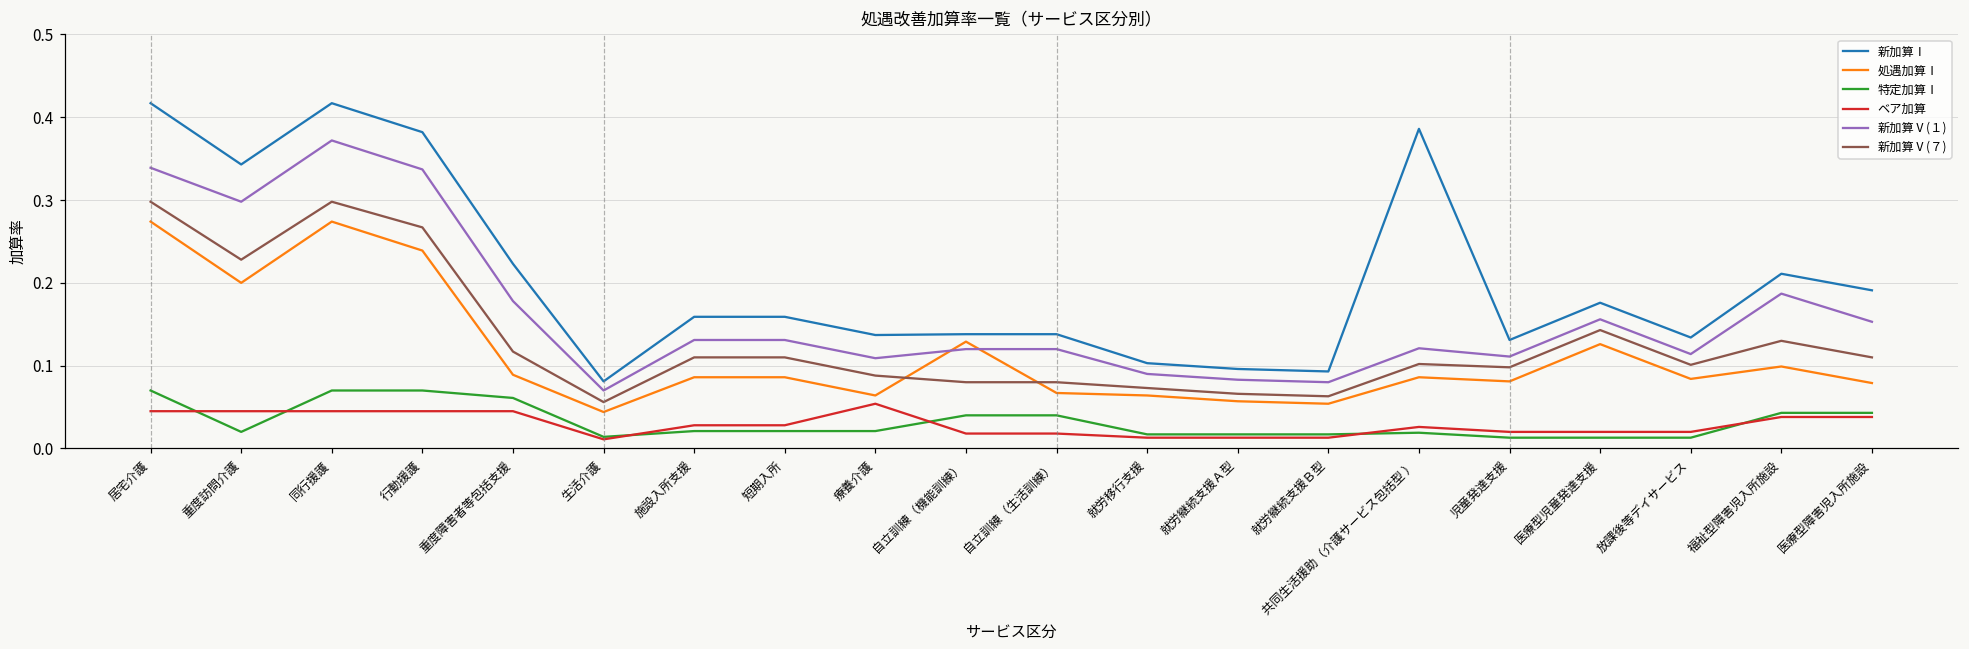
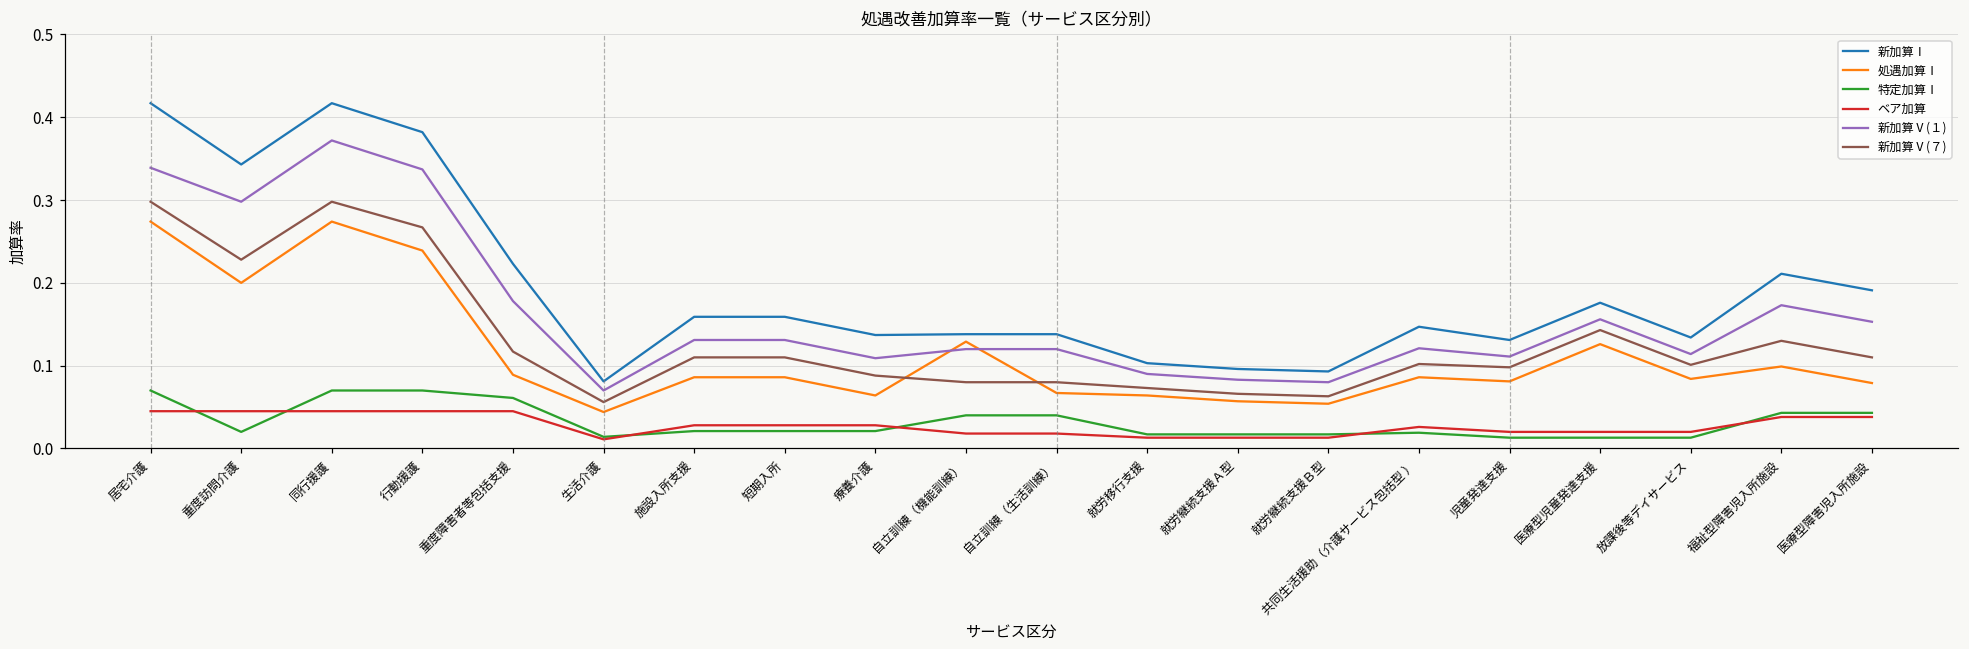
  {
    "新加算Ⅰ": {
      "居宅介護": 0.42,
      "重度訪問介護": 0.34,
      "同行援護": 0.42,
      "行動援護": 0.38,
      "重度障害者等包括支援": 0.22,
      "生活介護": 0.08,
      "施設入所支援": 0.16,
      "短期入所": 0.16,
      "療養介護": 0.14,
      "自立訓練（機能訓練）": 0.14,
      "自立訓練（生活訓練）": 0.14,
      "就労移行支援": 0.10,
      "就労継続支援Ａ型": 0.10,
      "就労継続支援Ｂ型": 0.09,
-     "共同生活援助（介護サービス包括型 ）": 0.39,
+     "共同生活援助（介護サービス包括型 ）": 0.15,
      "児童発達支援": 0.13,
      "医療型児童発達支援": 0.18,
      "放課後等デイサービス": 0.13,
      "福祉型障害児入所施設": 0.21,
      "医療型障害児入所施設": 0.19
    },
    "処遇加算Ⅰ": {
      "居宅介護": 0.27,
      "重度訪問介護": 0.20,
      "同行援護": 0.27,
      "行動援護": 0.24,
      "重度障害者等包括支援": 0.09,
      "生活介護": 0.04,
      "施設入所支援": 0.09,
      "短期入所": 0.09,
      "療養介護": 0.06,
      "自立訓練（機能訓練）": 0.13,
      "自立訓練（生活訓練）": 0.07,
      "就労移行支援": 0.06,
      "就労継続支援Ａ型": 0.06,
      "就労継続支援Ｂ型": 0.05,
      "共同生活援助（介護サービス包括型 ）": 0.09,
      "児童発達支援": 0.08,
      "医療型児童発達支援": 0.13,
      "放課後等デイサービス": 0.08,
      "福祉型障害児入所施設": 0.10,
      "医療型障害児入所施設": 0.08
    },
    "特定加算Ⅰ": {
      "居宅介護": 0.07,
      "重度訪問介護": 0.02,
      "同行援護": 0.07,
      "行動援護": 0.07,
      "重度障害者等包括支援": 0.06,
      "施設入所支援": 0.02,
      "短期入所": 0.02,
      "療養介護": 0.02,
      "自立訓練（機能訓練）": 0.04,
      "自立訓練（生活訓練）": 0.04,
      "就労移行支援": 0.02,
      "就労継続支援Ａ型": 0.02,
      "就労継続支援Ｂ型": 0.02,
      "共同生活援助（介護サービス包括型 ）": 0.02,
      "児童発達支援": 0.01,
      "医療型児童発達支援": 0.01,
      "放課後等デイサービス": 0.01,
      "福祉型障害児入所施設": 0.04,
      "医療型障害児入所施設": 0.04
    },
    "ベア加算": {
      "居宅介護": 0.05,
      "重度訪問介護": 0.05,
      "同行援護": 0.05,
      "行動援護": 0.05,
      "重度障害者等包括支援": 0.05,
      "施設入所支援": 0.03,
      "短期入所": 0.03,
-     "療養介護": 0.05,
+     "療養介護": 0.03,
      "自立訓練（機能訓練）": 0.02,
      "自立訓練（生活訓練）": 0.02,
      "就労移行支援": 0.01,
      "就労継続支援Ａ型": 0.01,
      "就労継続支援Ｂ型": 0.01,
      "共同生活援助（介護サービス包括型 ）": 0.03,
      "児童発達支援": 0.02,
      "医療型児童発達支援": 0.02,
      "放課後等デイサービス": 0.02,
      "福祉型障害児入所施設": 0.04,
      "医療型障害児入所施設": 0.04
    },
    "新加算Ⅴ(１)": {
      "居宅介護": 0.34,
      "重度訪問介護": 0.30,
      "同行援護": 0.37,
      "行動援護": 0.34,
      "重度障害者等包括支援": 0.18,
      "生活介護": 0.07,
      "施設入所支援": 0.13,
      "短期入所": 0.13,
      "療養介護": 0.11,
      "自立訓練（機能訓練）": 0.12,
      "自立訓練（生活訓練）": 0.12,
      "就労移行支援": 0.09,
      "就労継続支援Ａ型": 0.08,
      "就労継続支援Ｂ型": 0.08,
      "共同生活援助（介護サービス包括型 ）": 0.12,
      "児童発達支援": 0.11,
      "医療型児童発達支援": 0.16,
      "放課後等デイサービス": 0.11,
-     "福祉型障害児入所施設": 0.19,
+     "福祉型障害児入所施設": 0.17,
      "医療型障害児入所施設": 0.15
    },
    "新加算Ⅴ(７)": {
      "居宅介護": 0.30,
      "重度訪問介護": 0.23,
      "同行援護": 0.30,
      "行動援護": 0.27,
      "重度障害者等包括支援": 0.12,
      "生活介護": 0.06,
      "施設入所支援": 0.11,
      "短期入所": 0.11,
      "療養介護": 0.09,
      "自立訓練（機能訓練）": 0.08,
      "自立訓練（生活訓練）": 0.08,
      "就労移行支援": 0.07,
      "就労継続支援Ａ型": 0.07,
      "就労継続支援Ｂ型": 0.06,
      "共同生活援助（介護サービス包括型 ）": 0.10,
      "児童発達支援": 0.10,
      "医療型児童発達支援": 0.14,
      "放課後等デイサービス": 0.10,
      "福祉型障害児入所施設": 0.13,
      "医療型障害児入所施設": 0.11
    }
  }
